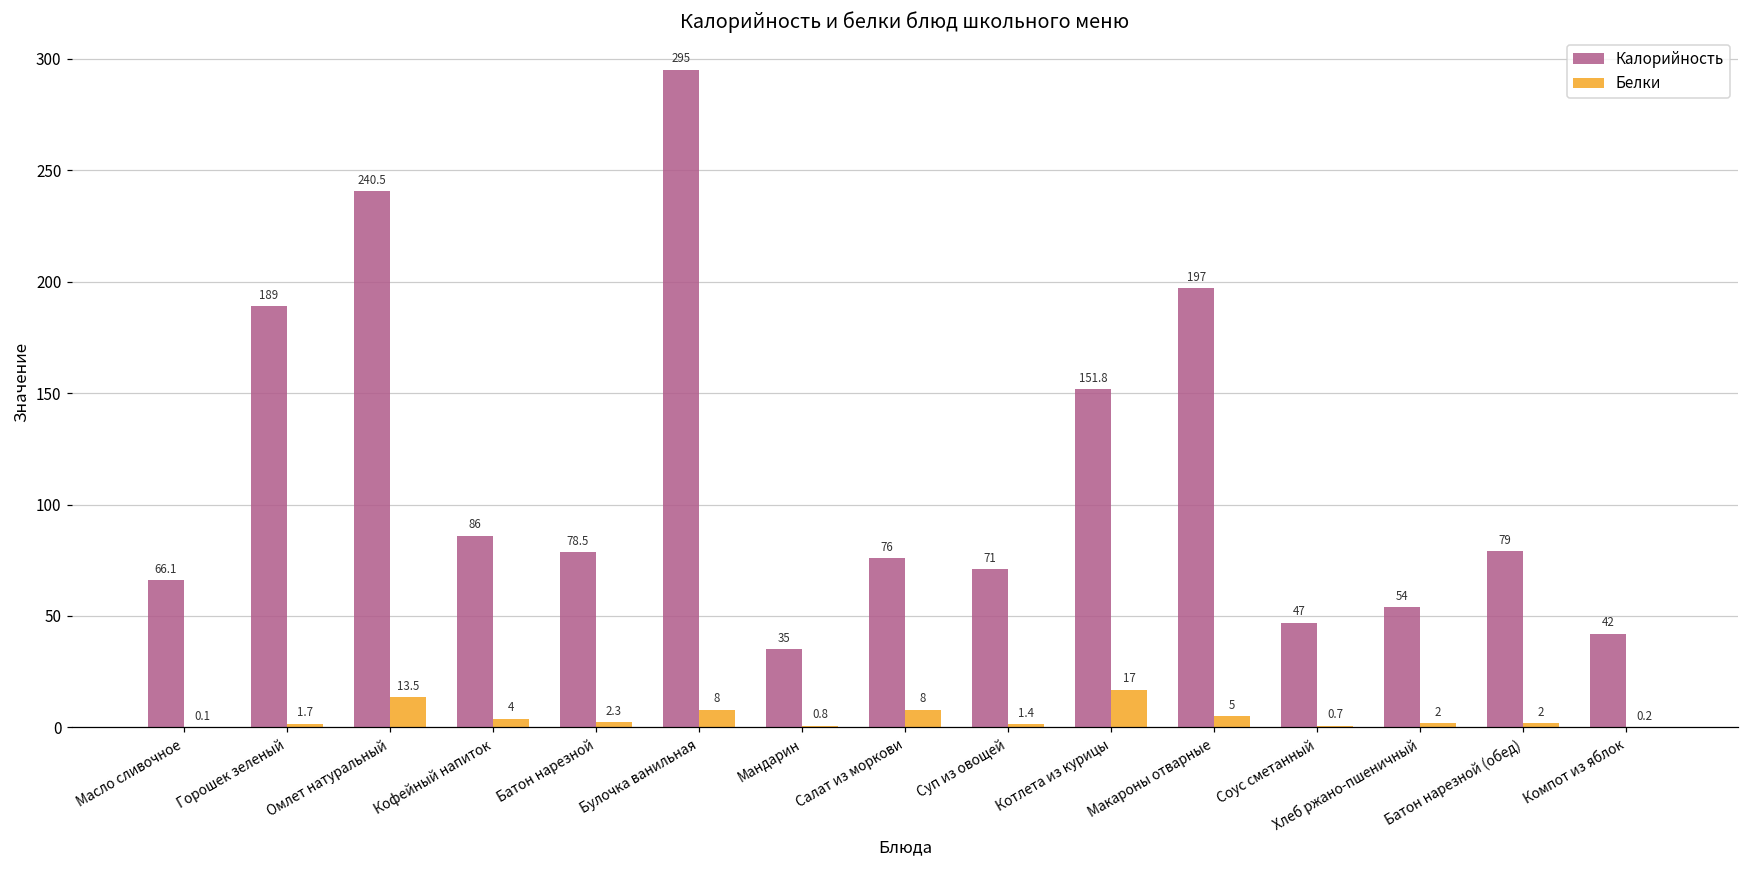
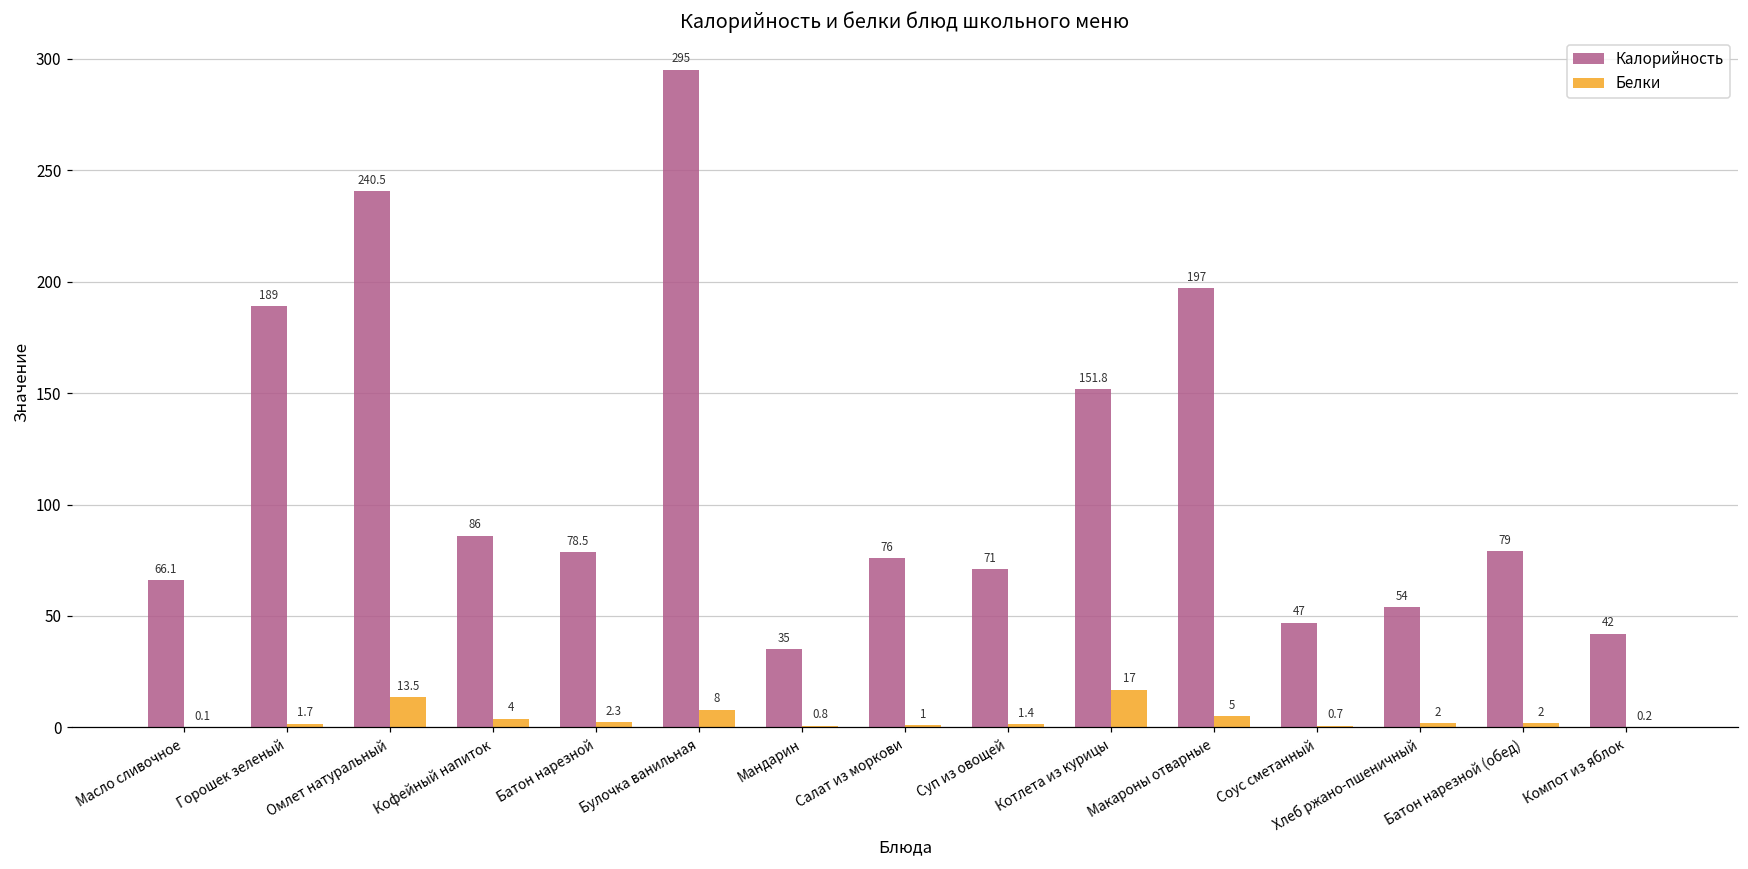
  {
    "Калорийность": {
      "Масло сливочное": 66.1,
      "Горошек зеленый": 189,
      "Омлет натуральный": 240.5,
      "Кофейный напиток": 86,
      "Батон нарезной": 78.5,
      "Булочка ванильная": 295,
      "Мандарин": 35,
      "Салат из моркови": 76,
      "Суп из овощей": 71,
      "Котлета из курицы": 151.8,
      "Макароны отварные": 197,
      "Соус сметанный": 47,
      "Хлеб ржано-пшеничный": 54,
      "Батон нарезной (обед)": 79,
      "Компот из яблок": 42
    },
    "Белки": {
      "Масло сливочное": 0.1,
      "Горошек зеленый": 1.7,
      "Омлет натуральный": 13.5,
      "Кофейный напиток": 4,
      "Батон нарезной": 2.3,
      "Булочка ванильная": 8,
      "Мандарин": 0.8,
-     "Салат из моркови": 8,
+     "Салат из моркови": 1,
      "Суп из овощей": 1.4,
      "Котлета из курицы": 17,
      "Макароны отварные": 5,
      "Соус сметанный": 0.7,
      "Хлеб ржано-пшеничный": 2,
      "Батон нарезной (обед)": 2,
      "Компот из яблок": 0.2
    }
  }
